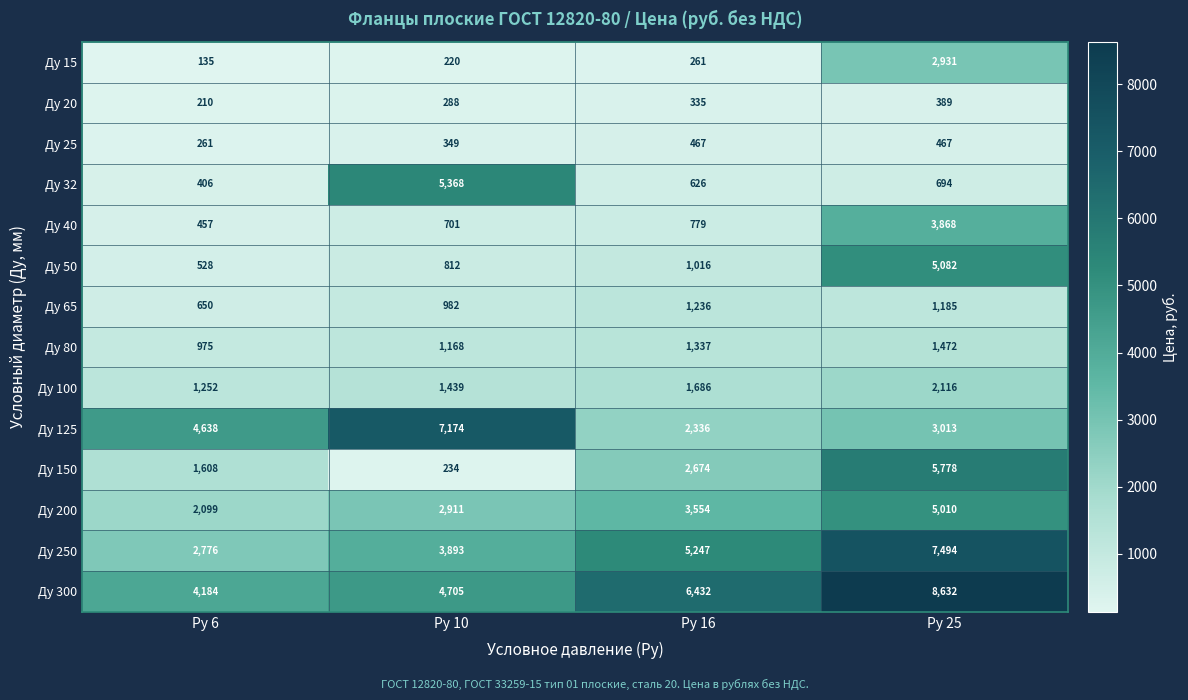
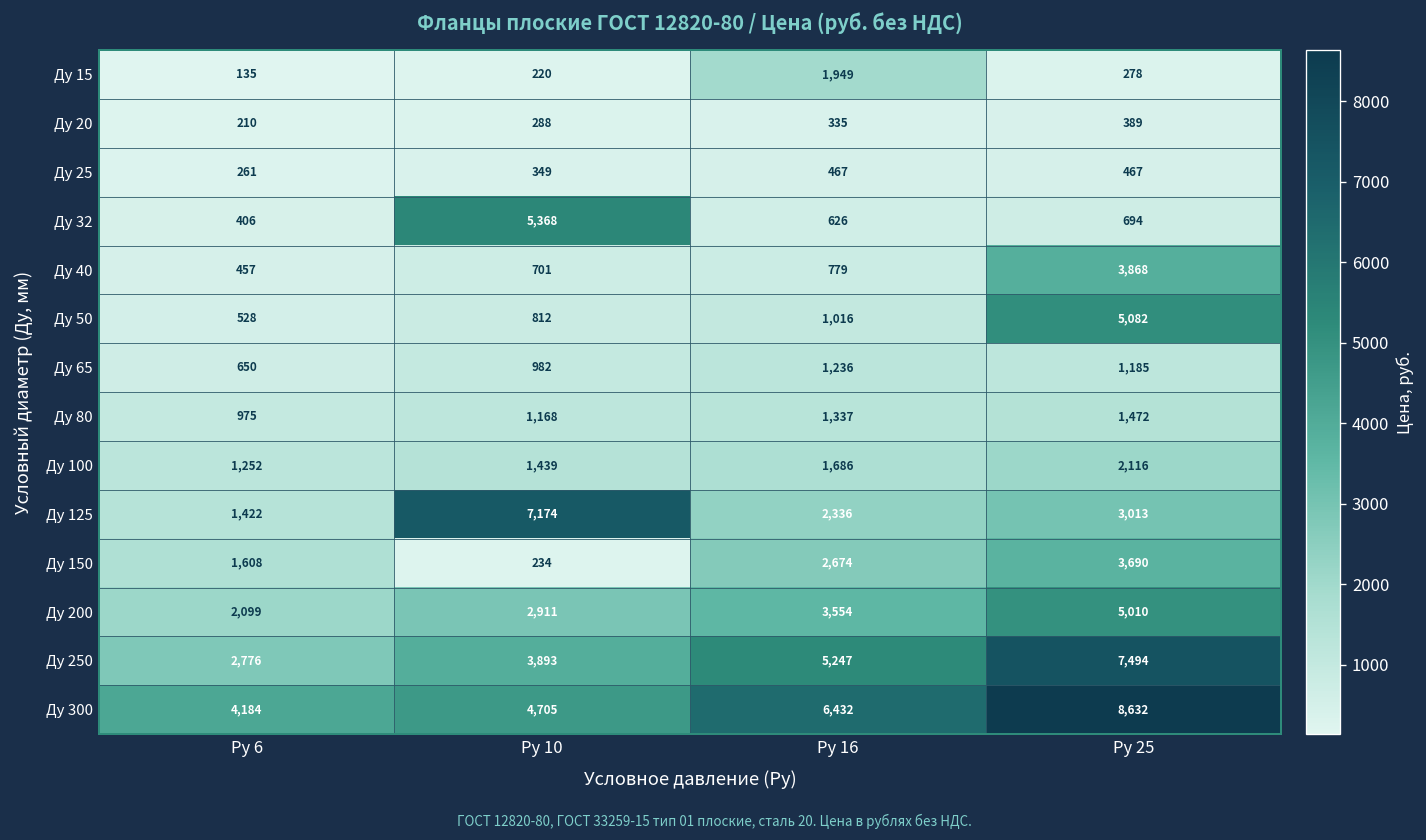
  {
    "Ду 15": {
      "Ру 6": "135",
      "Ру 10": "220",
-     "Ру 16": "261",
-     "Ру 25": "2,931"
+     "Ру 16": "1,949",
+     "Ру 25": "278"
    },
    "Ду 20": {
      "Ру 6": "210",
      "Ру 10": "288",
      "Ру 16": "335",
      "Ру 25": "389"
    },
    "Ду 25": {
      "Ру 6": "261",
      "Ру 10": "349",
      "Ру 16": "467",
      "Ру 25": "467"
    },
    "Ду 32": {
      "Ру 6": "406",
      "Ру 10": "5,368",
      "Ру 16": "626",
      "Ру 25": "694"
    },
    "Ду 40": {
      "Ру 6": "457",
      "Ру 10": "701",
      "Ру 16": "779",
      "Ру 25": "3,868"
    },
    "Ду 50": {
      "Ру 6": "528",
      "Ру 10": "812",
      "Ру 16": "1,016",
      "Ру 25": "5,082"
    },
    "Ду 65": {
      "Ру 6": "650",
      "Ру 10": "982",
      "Ру 16": "1,236",
      "Ру 25": "1,185"
    },
    "Ду 80": {
      "Ру 6": "975",
      "Ру 10": "1,168",
      "Ру 16": "1,337",
      "Ру 25": "1,472"
    },
    "Ду 100": {
      "Ру 6": "1,252",
      "Ру 10": "1,439",
      "Ру 16": "1,686",
      "Ру 25": "2,116"
    },
    "Ду 125": {
-     "Ру 6": "4,638",
+     "Ру 6": "1,422",
      "Ру 10": "7,174",
      "Ру 16": "2,336",
      "Ру 25": "3,013"
    },
    "Ду 150": {
      "Ру 6": "1,608",
      "Ру 10": "234",
      "Ру 16": "2,674",
-     "Ру 25": "5,778"
+     "Ру 25": "3,690"
    },
    "Ду 200": {
      "Ру 6": "2,099",
      "Ру 10": "2,911",
      "Ру 16": "3,554",
      "Ру 25": "5,010"
    },
    "Ду 250": {
      "Ру 6": "2,776",
      "Ру 10": "3,893",
      "Ру 16": "5,247",
      "Ру 25": "7,494"
    },
    "Ду 300": {
      "Ру 6": "4,184",
      "Ру 10": "4,705",
      "Ру 16": "6,432",
      "Ру 25": "8,632"
    }
  }
